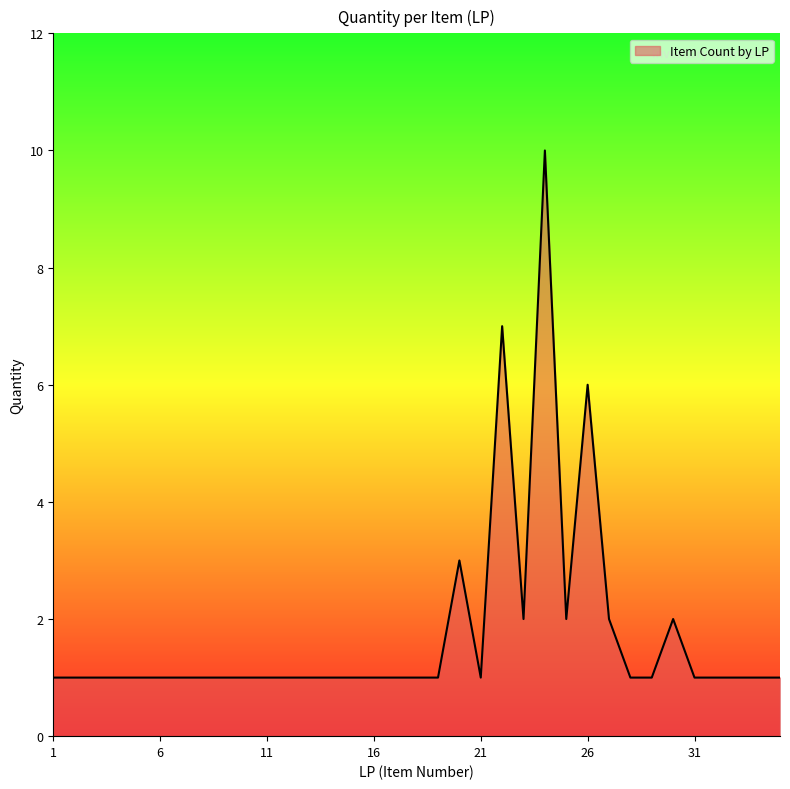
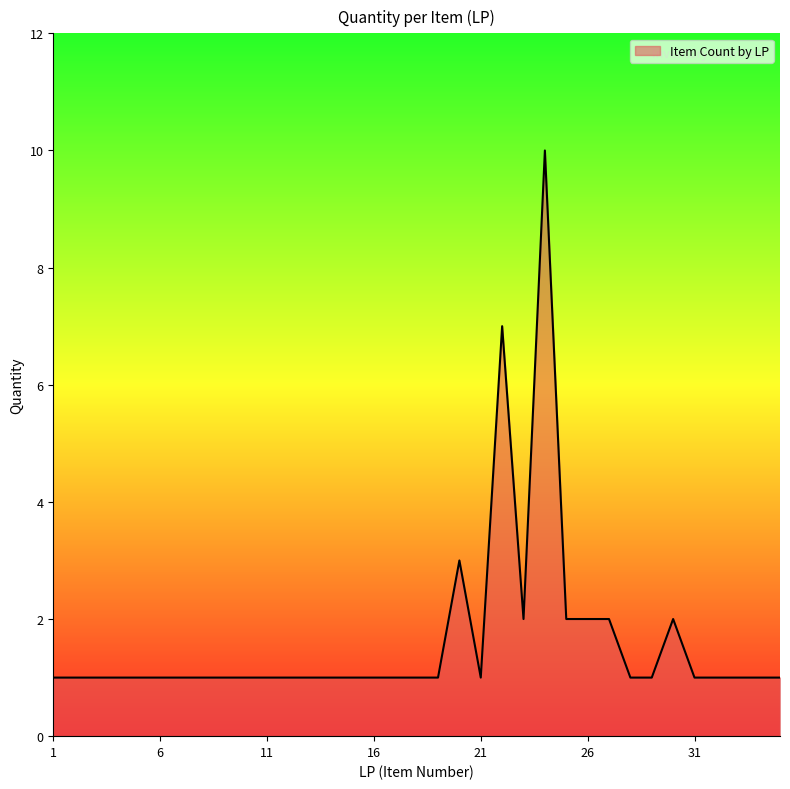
  {
    "1": 1,
    "6": 1,
    "11": 1,
    "16": 1,
    "21": 1,
-   "26": 6,
+   "26": 2,
    "31": 1
  }
